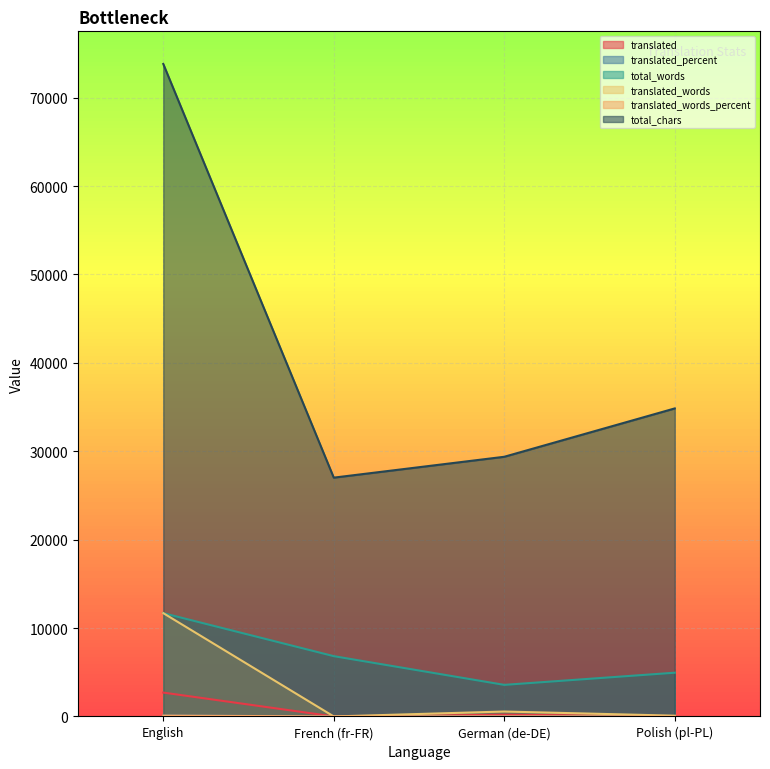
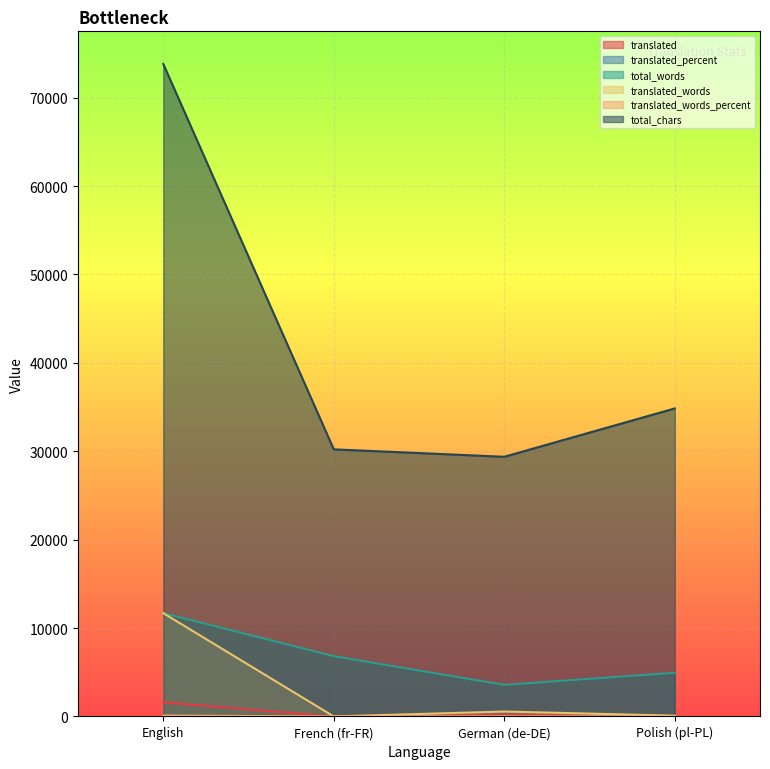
  {
    "translated": {
-     "English": 3000
+     "English": 2000
    },
    "total_words": {
      "French (fr-FR)": 7000,
      "German (de-DE)": 4000,
      "Polish (pl-PL)": 5000
    },
    "total_chars": {
      "English": 74000,
-     "French (fr-FR)": 27000,
+     "French (fr-FR)": 30000,
      "German (de-DE)": 29000,
      "Polish (pl-PL)": 35000
    }
  }
